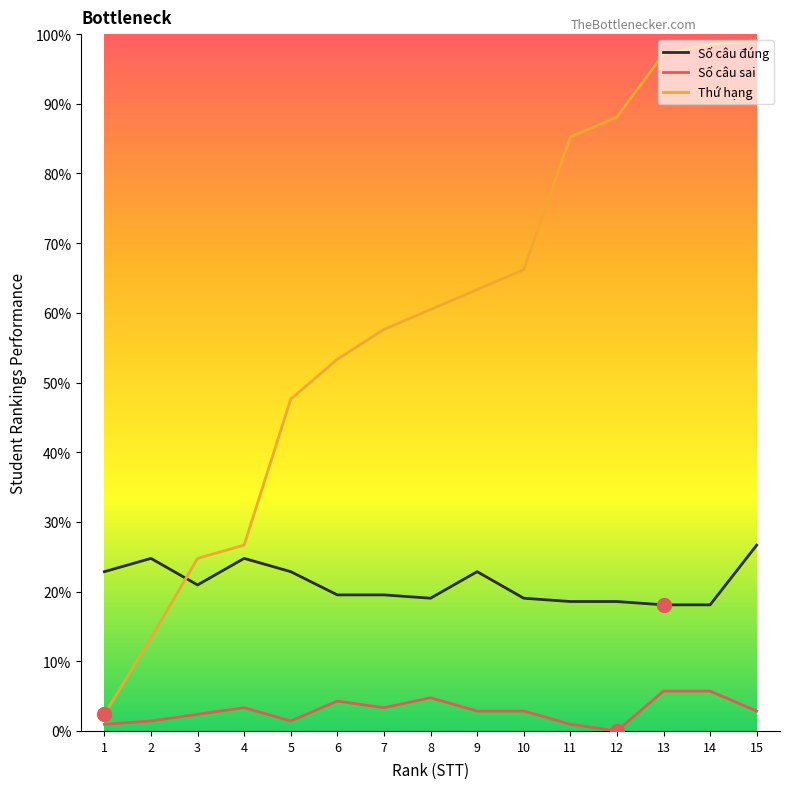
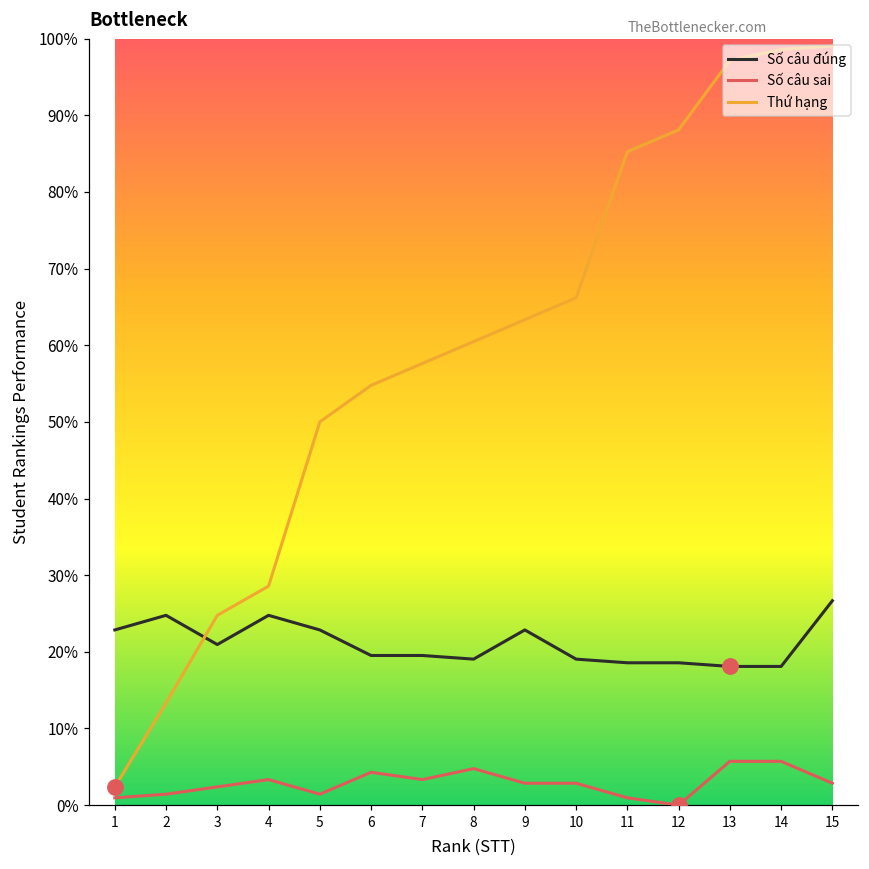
  {
    "Số câu đúng": {
      "1": "23%",
      "2": "25%",
      "3": "21%",
      "4": "25%",
      "5": "23%",
      "6": "20%",
      "7": "20%",
      "8": "19%",
      "9": "23%",
      "10": "19%",
      "11": "19%",
      "12": "19%",
      "14": "18%",
      "15": "27%"
    },
    "Thứ hạng": {
      "2": "13%",
      "3": "25%",
-     "4": "27%",
-     "5": "48%",
-     "6": "53%",
+     "4": "29%",
+     "5": "50%",
+     "6": "55%",
      "7": "58%",
      "8": "60%",
      "9": "63%",
      "10": "66%",
      "11": "85%",
      "12": "88%"
    }
  }
